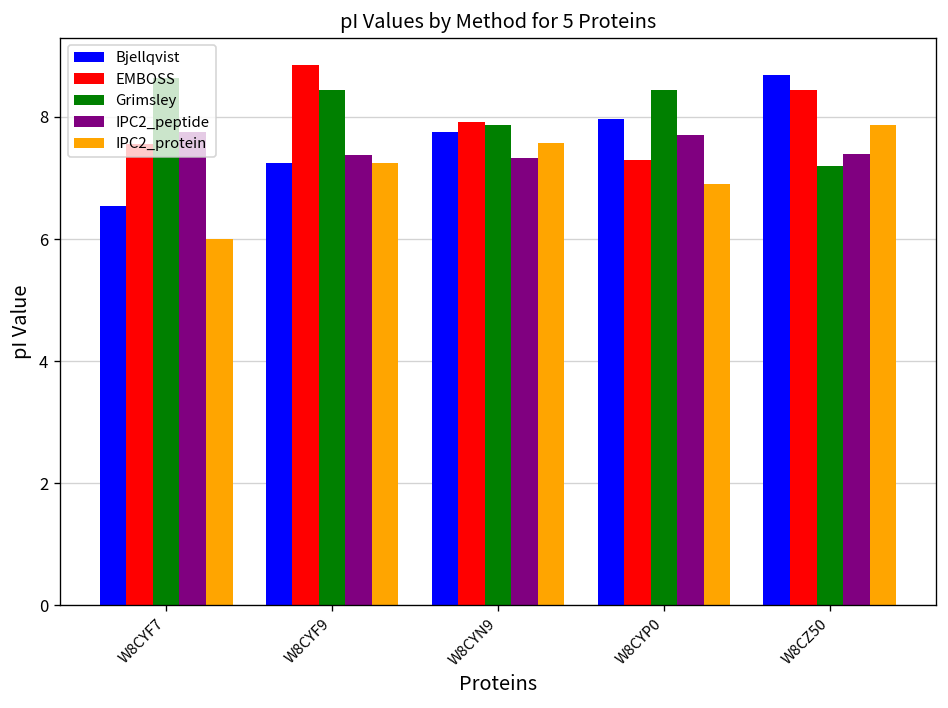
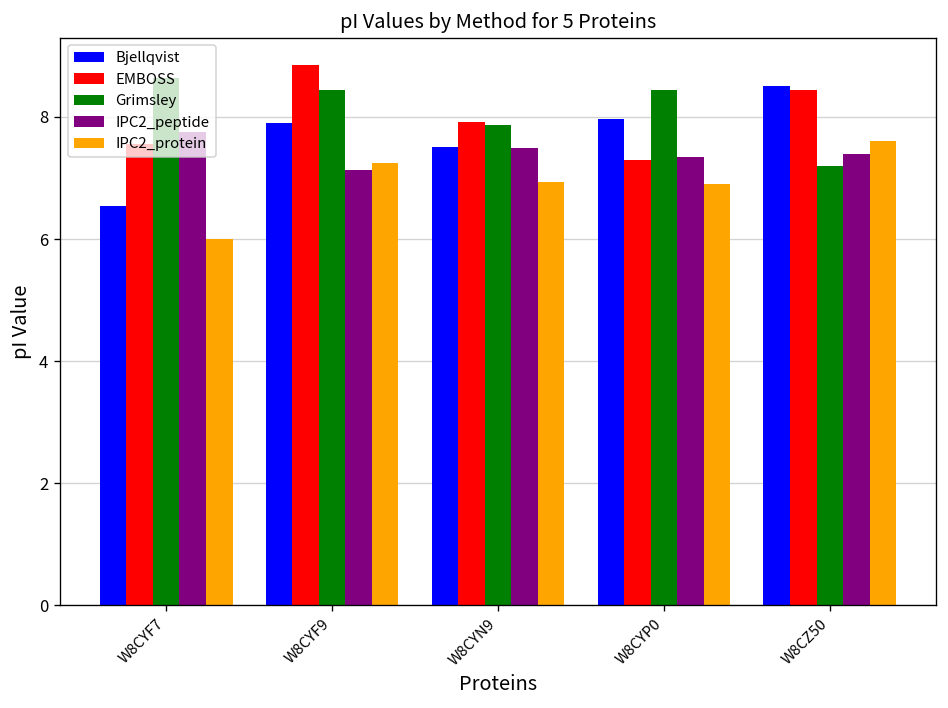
  {
    "Bjellqvist": {
      "W8CYF7": 6.5,
-     "W8CYF9": 7.3,
-     "W8CYN9": 7.8,
+     "W8CYF9": 7.9,
+     "W8CYN9": 7.5,
      "W8CYP0": 8.0,
-     "W8CZ50": 8.7
+     "W8CZ50": 8.5
    },
    "EMBOSS": {
      "W8CYF9": 8.9,
      "W8CYN9": 7.9,
      "W8CYP0": 7.3,
      "W8CZ50": 8.4
    },
    "Grimsley": {
      "W8CYF9": 8.4,
      "W8CYN9": 7.9,
      "W8CYP0": 8.4,
      "W8CZ50": 7.2
    },
    "IPC2_peptide": {
-     "W8CYF9": 7.4,
-     "W8CYN9": 7.3,
-     "W8CYP0": 7.7,
+     "W8CYF9": 7.1,
+     "W8CYN9": 7.5,
+     "W8CYP0": 7.3,
      "W8CZ50": 7.4
    },
    "IPC2_protein": {
      "W8CYF7": 6.0,
      "W8CYF9": 7.2,
-     "W8CYN9": 7.6,
+     "W8CYN9": 6.9,
      "W8CYP0": 6.9,
-     "W8CZ50": 7.9
+     "W8CZ50": 7.6
    }
  }
